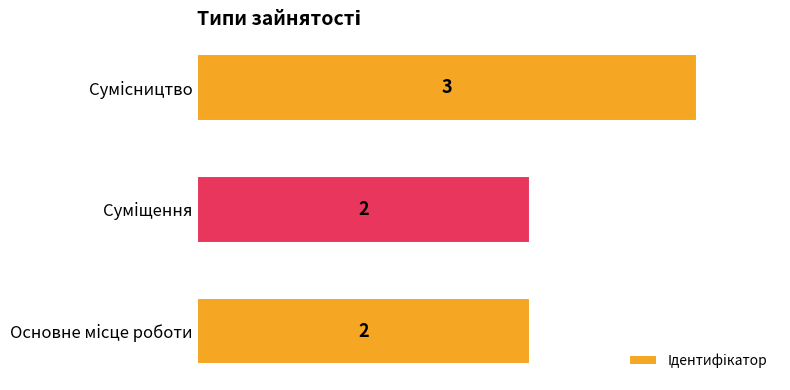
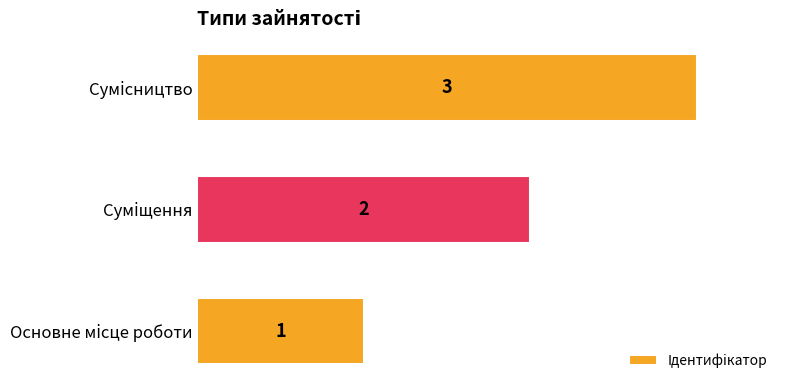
  {
    "Сумісництво": 3,
    "Суміщення": 2,
-   "Основне місце роботи": 2
+   "Основне місце роботи": 1
  }
